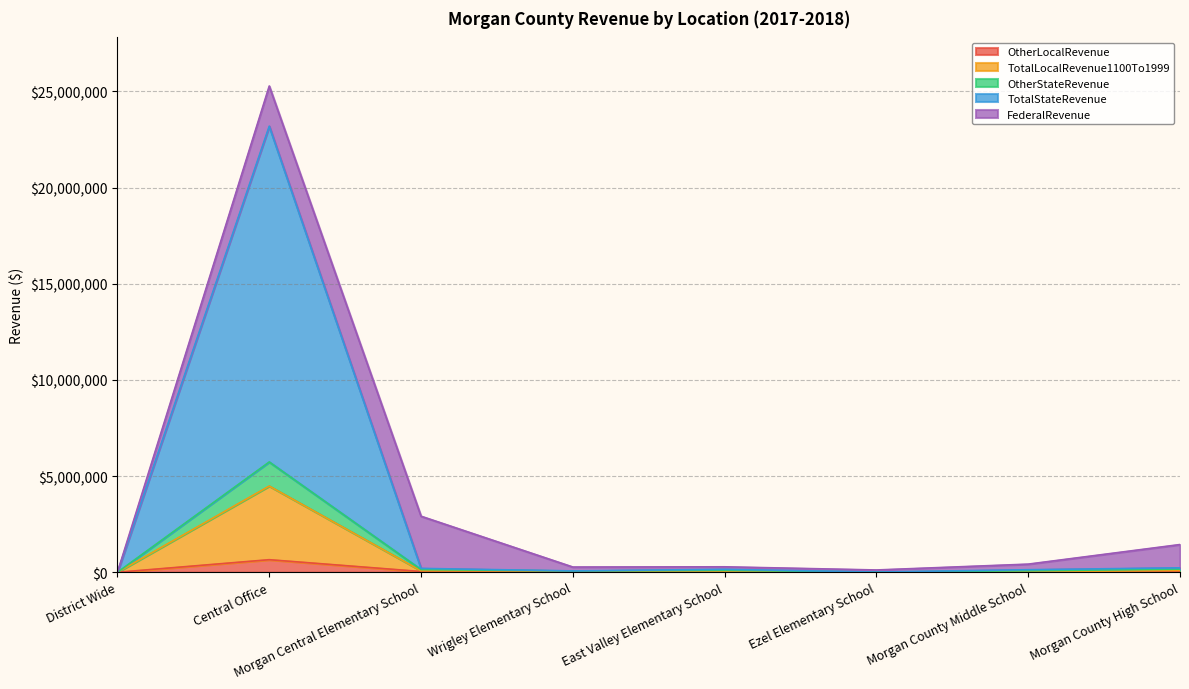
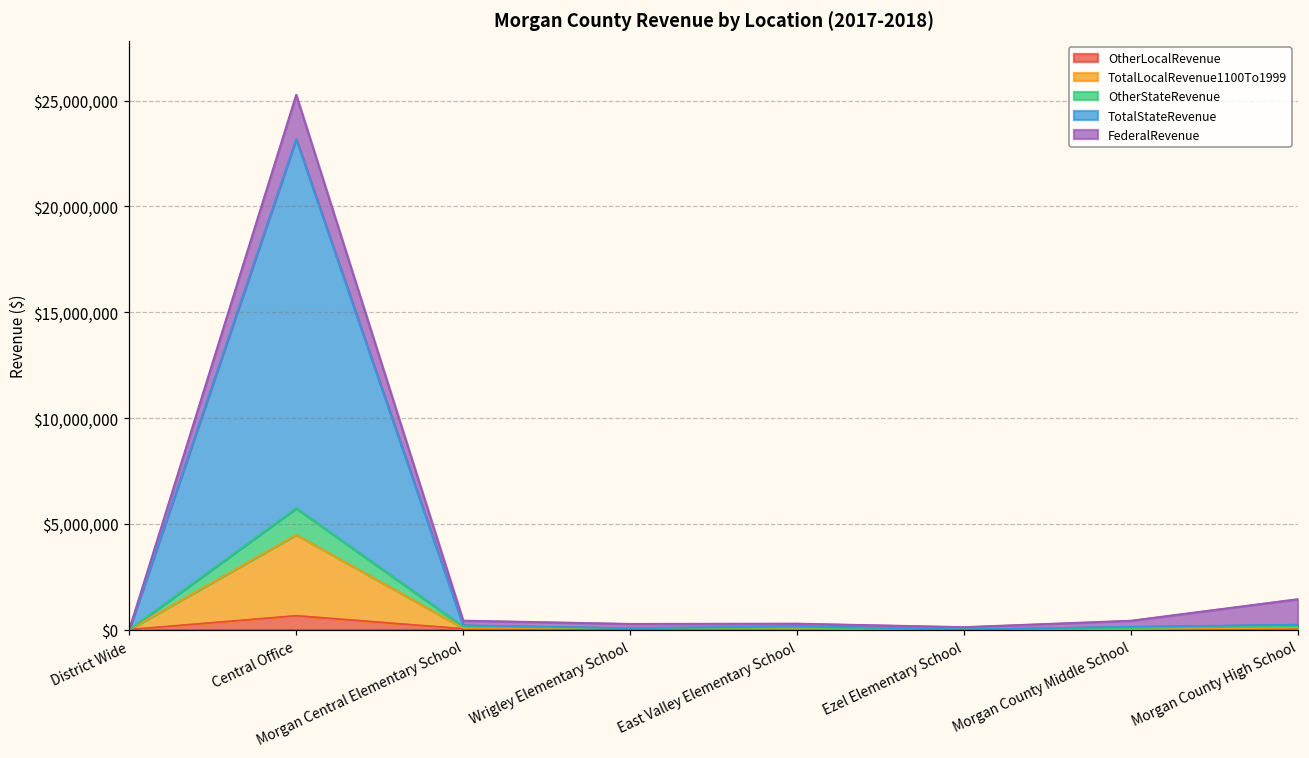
  {
    "OtherLocalRevenue": {
      "Central Office": "$700,000"
    },
    "TotalLocalRevenue1100To1999": {
      "Central Office": "$3,800,000"
    },
    "OtherStateRevenue": {
      "Central Office": "$1,300,000"
    },
    "TotalStateRevenue": {
      "Central Office": "$17,500,000"
    },
    "FederalRevenue": {
      "Central Office": "$2,100,000",
-     "Morgan Central Elementary School": "$2,700,000",
+     "Morgan Central Elementary School": "$200,000",
      "Wrigley Elementary School": "$200,000",
      "Morgan County Middle School": "$300,000",
      "Morgan County High School": "$1,200,000"
    }
  }
